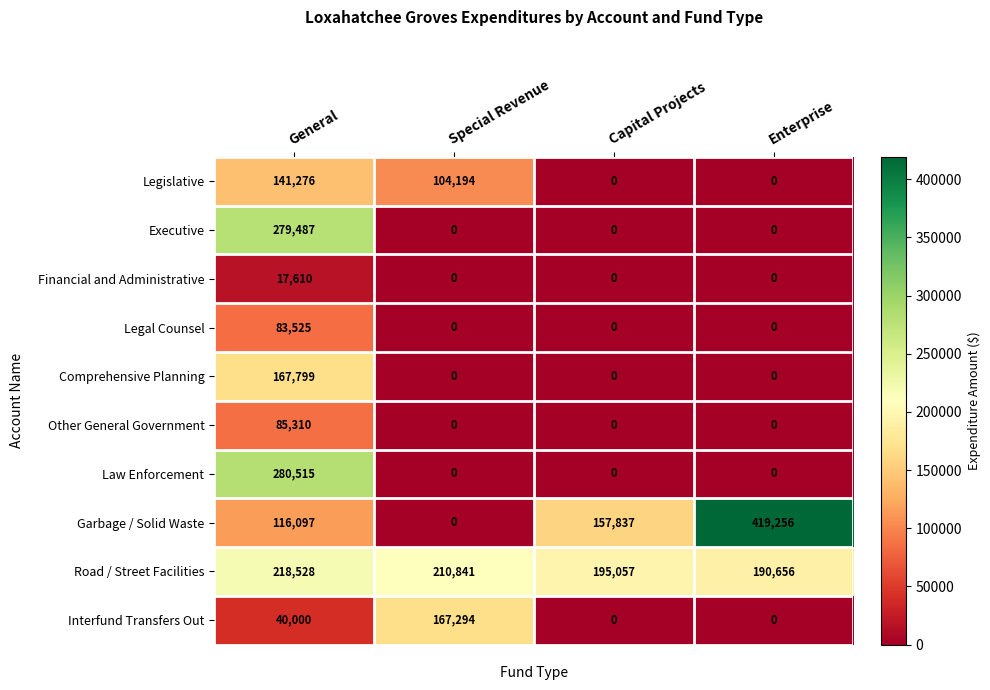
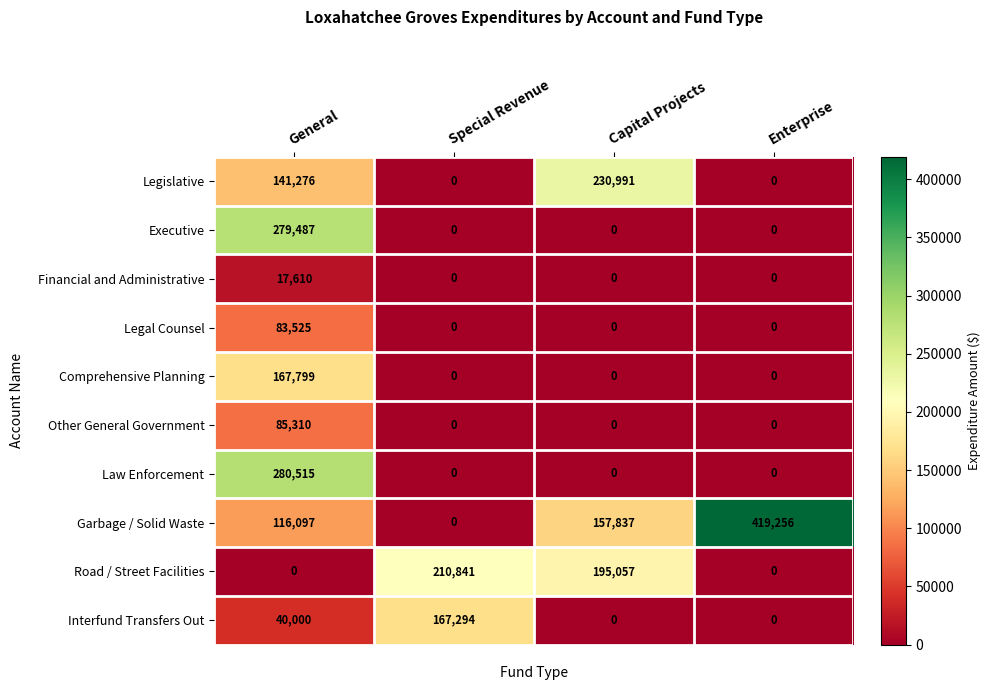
  {
    "Legislative": {
      "General": "141,276",
-     "Special Revenue": "104,194",
-     "Capital Projects": "0",
+     "Special Revenue": "0",
+     "Capital Projects": "230,991",
      "Enterprise": "0"
    },
    "Executive": {
      "General": "279,487",
      "Special Revenue": "0",
      "Capital Projects": "0",
      "Enterprise": "0"
    },
    "Financial and Administrative": {
      "General": "17,610",
      "Special Revenue": "0",
      "Capital Projects": "0",
      "Enterprise": "0"
    },
    "Legal Counsel": {
      "General": "83,525",
      "Special Revenue": "0",
      "Capital Projects": "0",
      "Enterprise": "0"
    },
    "Comprehensive Planning": {
      "General": "167,799",
      "Special Revenue": "0",
      "Capital Projects": "0",
      "Enterprise": "0"
    },
    "Other General Government": {
      "General": "85,310",
      "Special Revenue": "0",
      "Capital Projects": "0",
      "Enterprise": "0"
    },
    "Law Enforcement": {
      "General": "280,515",
      "Special Revenue": "0",
      "Capital Projects": "0",
      "Enterprise": "0"
    },
    "Garbage / Solid Waste": {
      "General": "116,097",
      "Special Revenue": "0",
      "Capital Projects": "157,837",
      "Enterprise": "419,256"
    },
    "Road / Street Facilities": {
-     "General": "218,528",
+     "General": "0",
      "Special Revenue": "210,841",
      "Capital Projects": "195,057",
-     "Enterprise": "190,656"
+     "Enterprise": "0"
    },
    "Interfund Transfers Out": {
      "General": "40,000",
      "Special Revenue": "167,294",
      "Capital Projects": "0",
      "Enterprise": "0"
    }
  }
